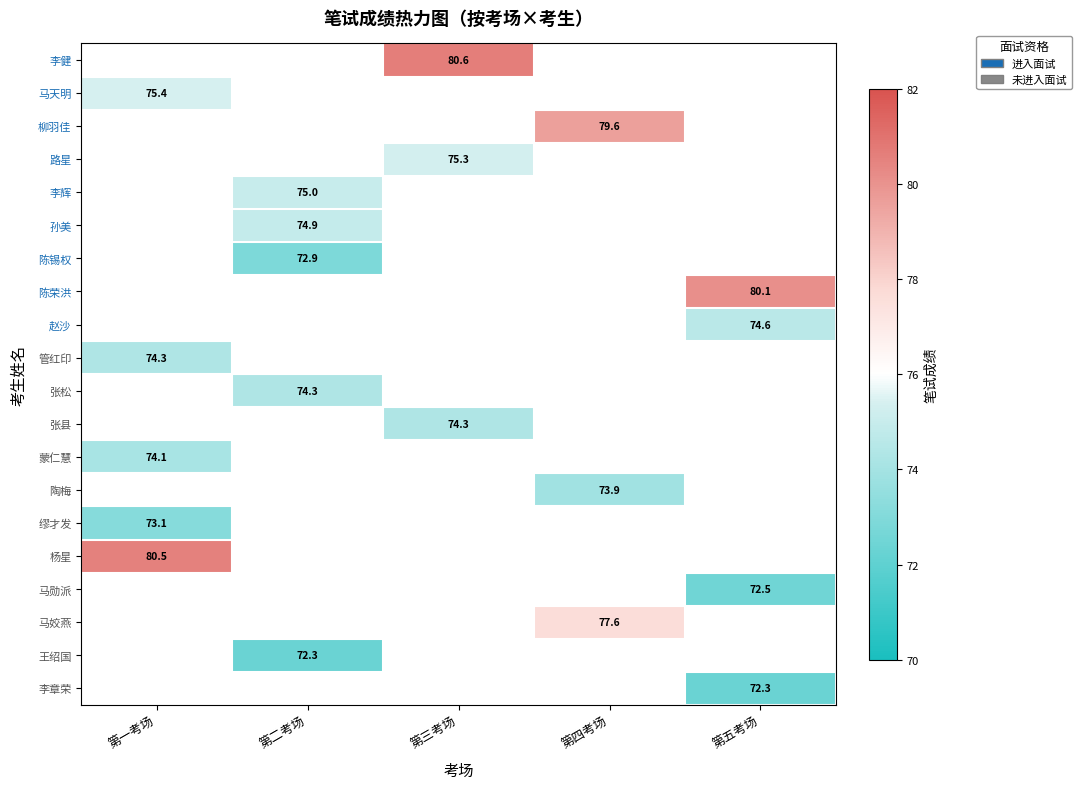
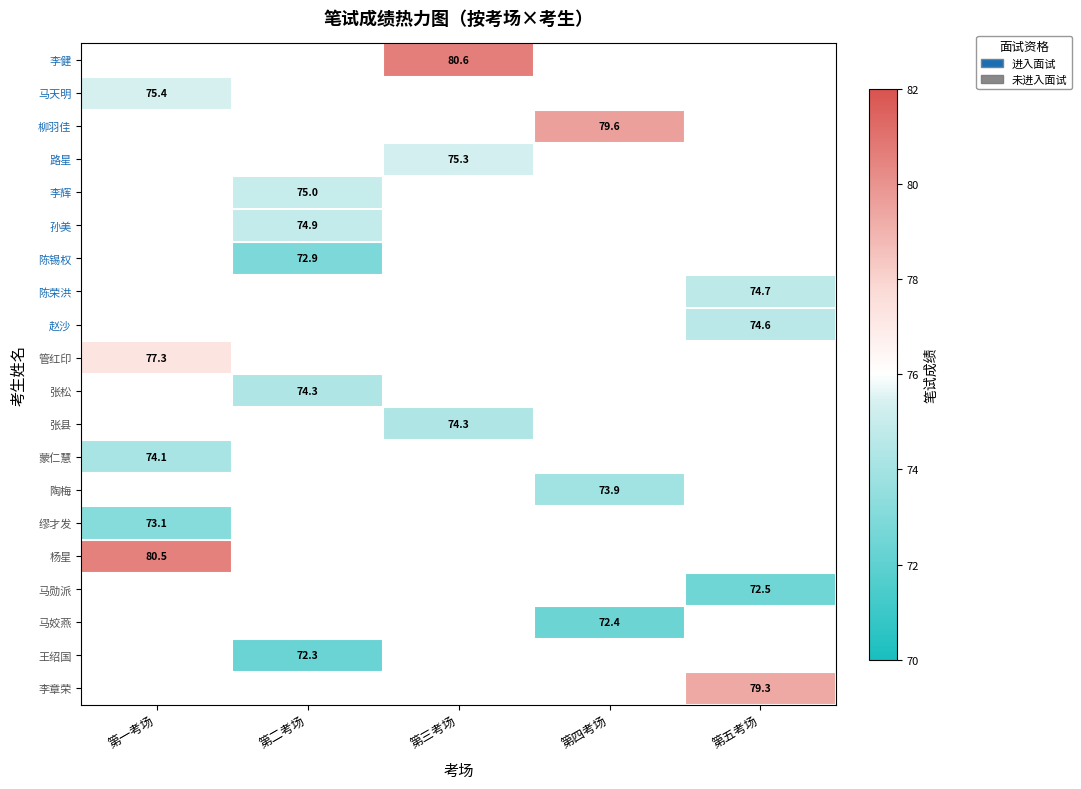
  {
    "李健": {
      "第三考场": 80.6
    },
    "马天明": {
      "第一考场": 75.4
    },
    "柳羽佳": {
      "第四考场": 79.6
    },
    "路星": {
      "第三考场": 75.3
    },
    "李辉": {
      "第二考场": 75.0
    },
    "孙美": {
      "第二考场": 74.9
    },
    "陈锡权": {
      "第二考场": 72.9
    },
    "陈荣洪": {
-     "第五考场": 80.1
+     "第五考场": 74.7
    },
    "赵沙": {
      "第五考场": 74.6
    },
    "管红印": {
-     "第一考场": 74.3
+     "第一考场": 77.3
    },
    "张松": {
      "第二考场": 74.3
    },
    "张县": {
      "第三考场": 74.3
    },
    "蒙仁慧": {
      "第一考场": 74.1
    },
    "陶梅": {
      "第四考场": 73.9
    },
    "缪才发": {
      "第一考场": 73.1
    },
    "杨星": {
      "第一考场": 80.5
    },
    "马勋派": {
      "第五考场": 72.5
    },
    "马姣燕": {
-     "第四考场": 77.6
+     "第四考场": 72.4
    },
    "王绍国": {
      "第二考场": 72.3
    },
    "李章荣": {
-     "第五考场": 72.3
+     "第五考场": 79.3
    }
  }
